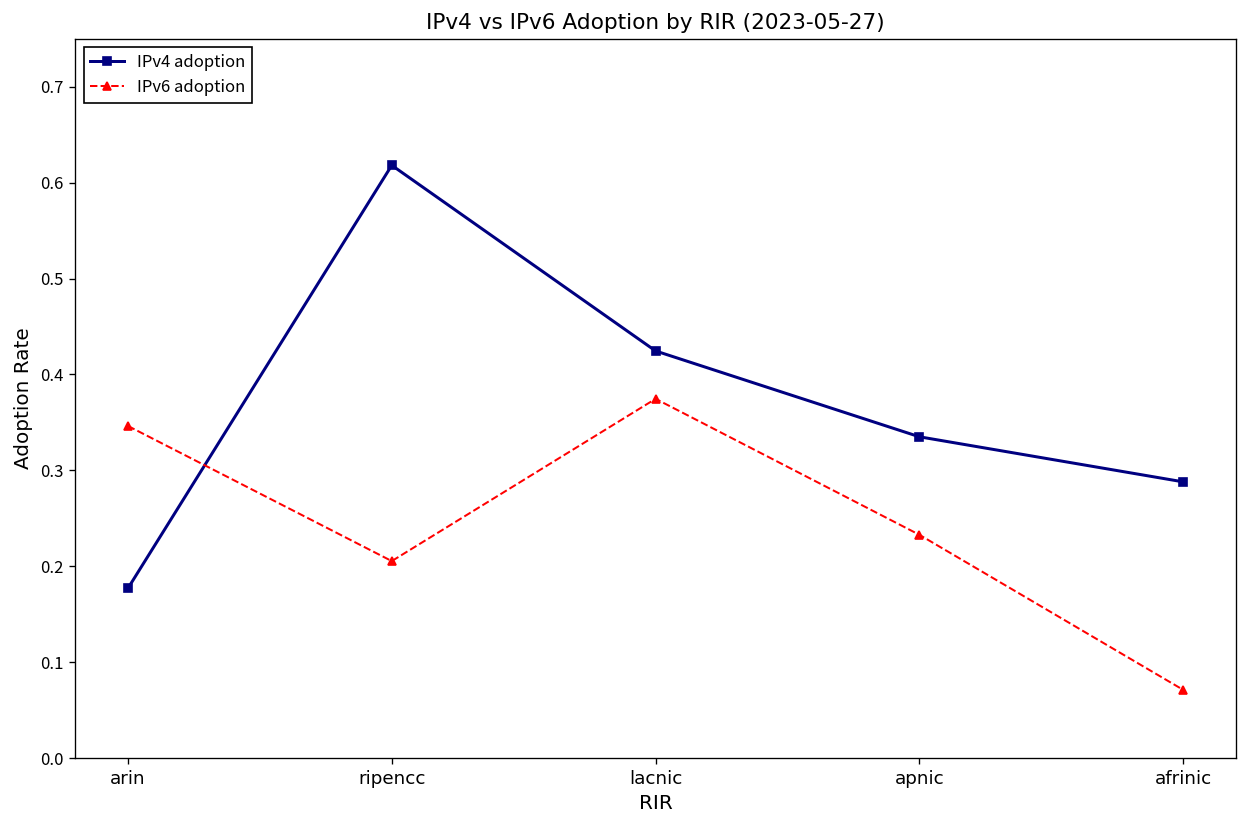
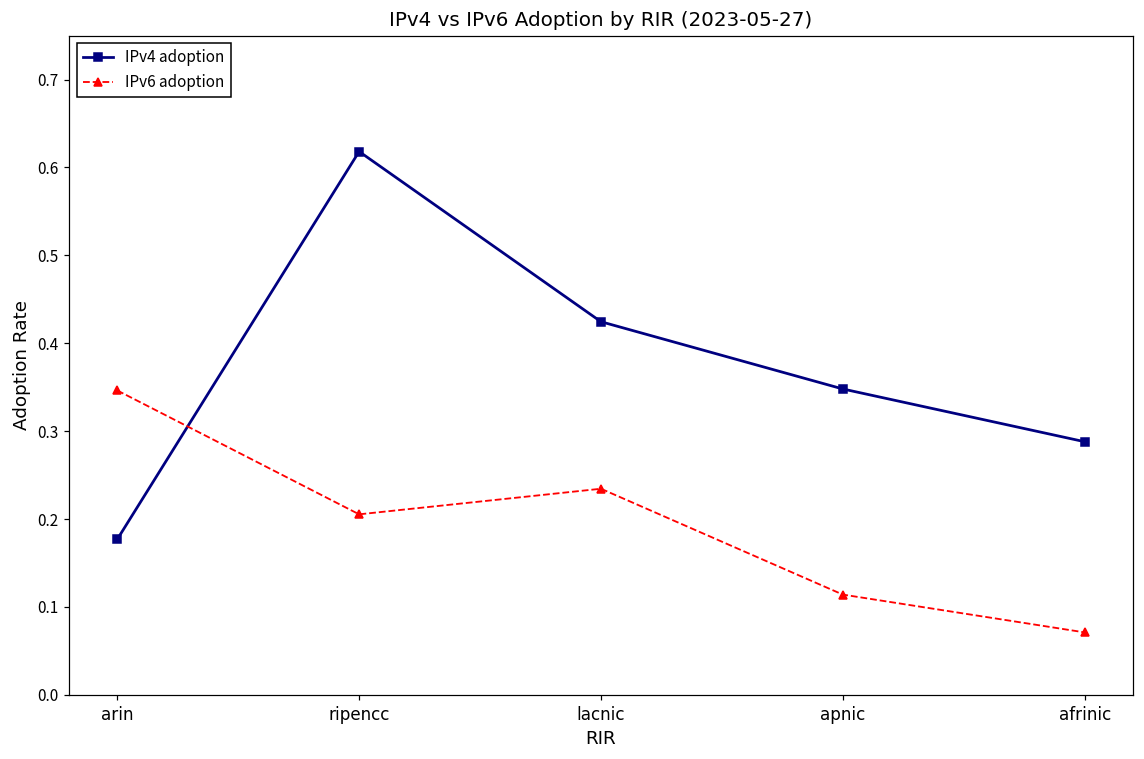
  {
    "IPv4 adoption": {
      "arin": 0.18,
      "ripencc": 0.62,
      "lacnic": 0.42,
-     "apnic": 0.34,
+     "apnic": 0.35,
      "afrinic": 0.29
    },
    "IPv6 adoption": {
      "arin": 0.35,
      "ripencc": 0.21,
-     "lacnic": 0.37,
-     "apnic": 0.23,
+     "lacnic": 0.23,
+     "apnic": 0.11,
      "afrinic": 0.07
    }
  }
